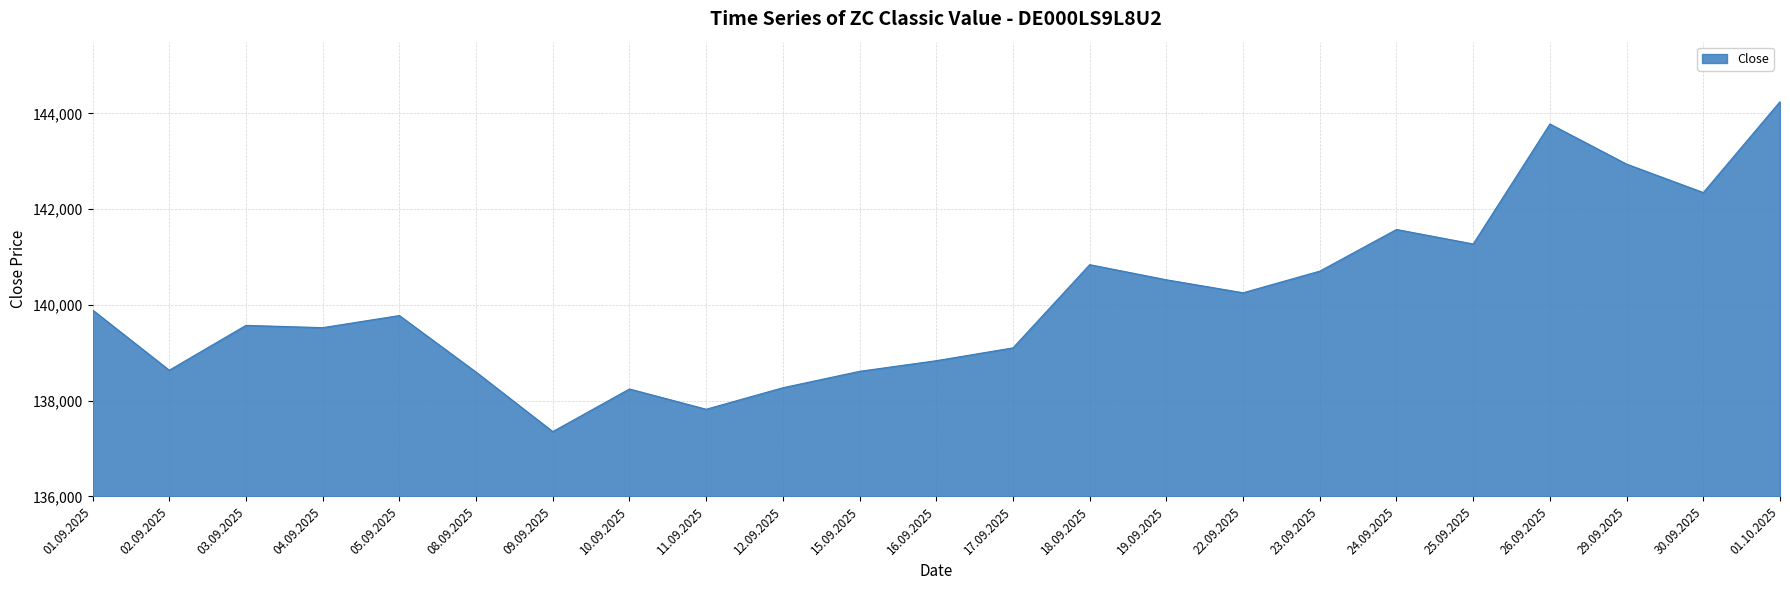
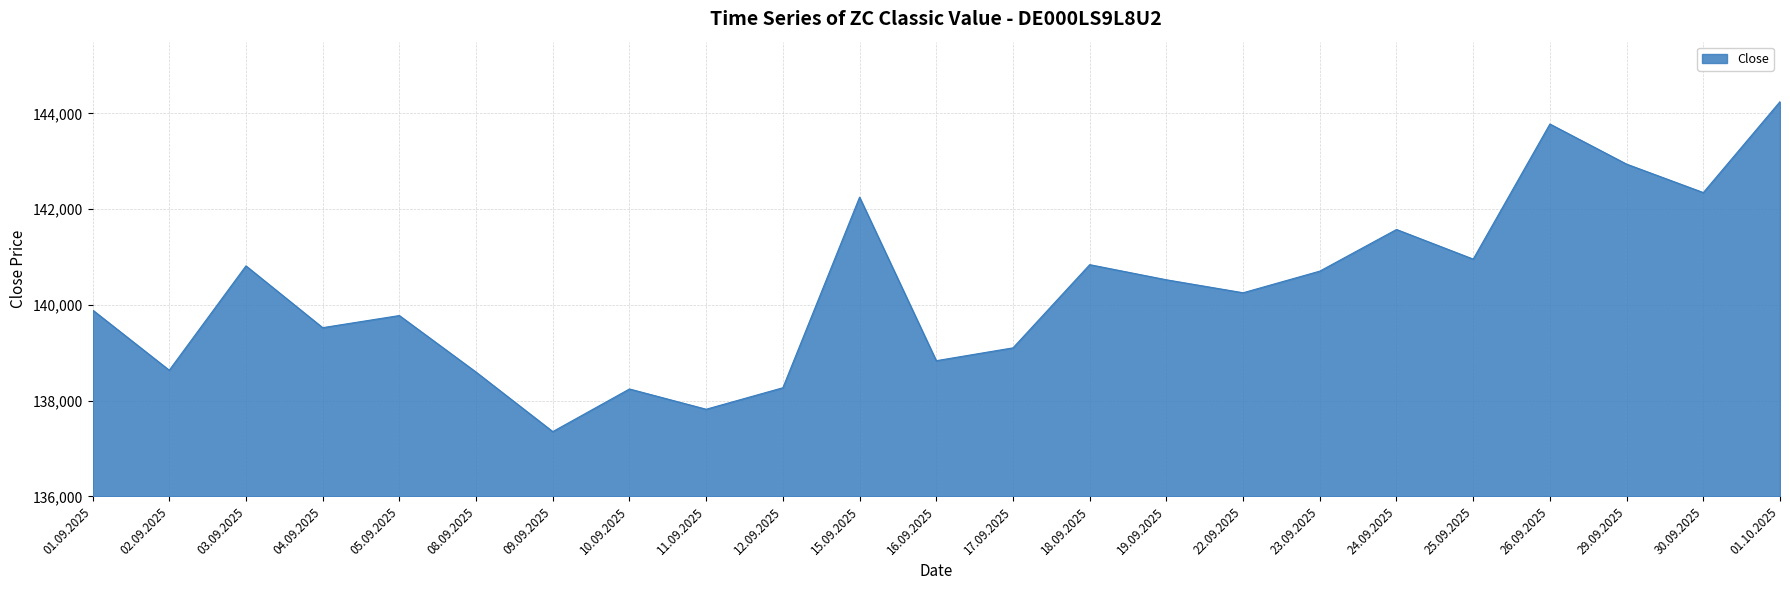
  {
    "01.09.2025": "139,900",
    "02.09.2025": "138,600",
-   "03.09.2025": "139,600",
+   "03.09.2025": "140,800",
    "04.09.2025": "139,500",
    "05.09.2025": "139,800",
    "08.09.2025": "138,600",
    "09.09.2025": "137,400",
    "10.09.2025": "138,200",
    "11.09.2025": "137,800",
    "12.09.2025": "138,300",
-   "15.09.2025": "138,600",
+   "15.09.2025": "142,300",
    "16.09.2025": "138,800",
    "17.09.2025": "139,100",
    "18.09.2025": "140,800",
    "19.09.2025": "140,500",
    "22.09.2025": "140,300",
    "23.09.2025": "140,700",
    "24.09.2025": "141,600",
-   "25.09.2025": "141,300",
+   "25.09.2025": "141,000",
    "26.09.2025": "143,800",
    "29.09.2025": "142,900",
    "30.09.2025": "142,300",
    "01.10.2025": "144,200"
  }
